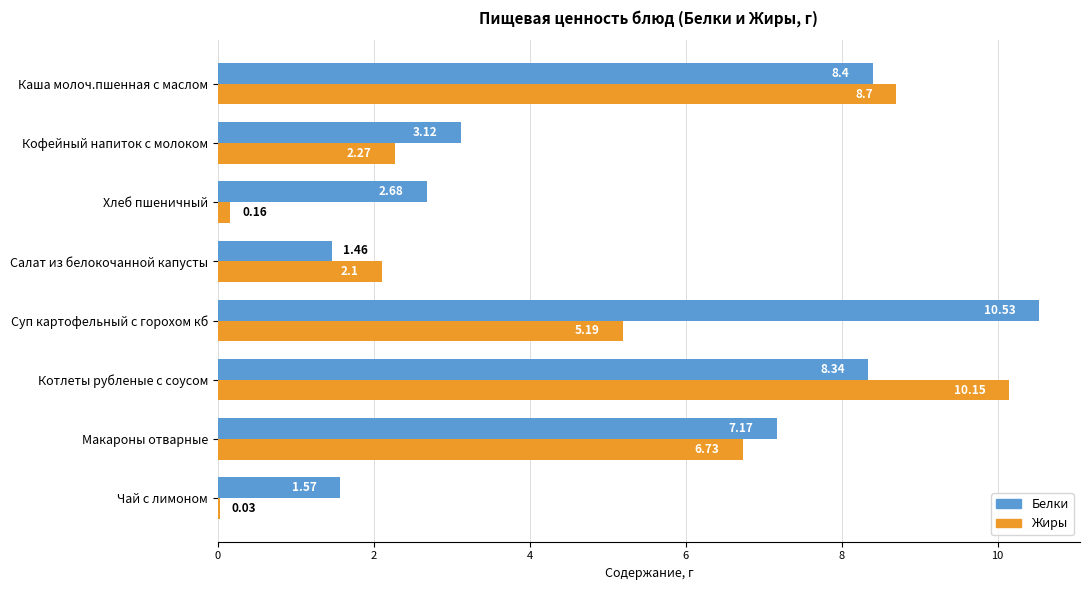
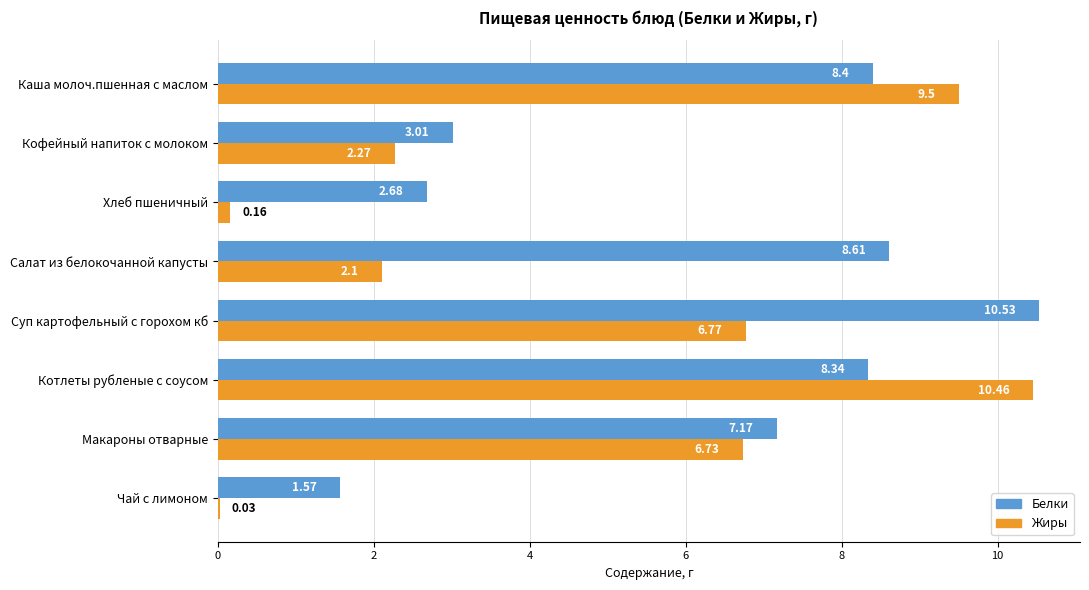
  {
    "Жиры": {
-     "Каша молоч.пшенная с маслом": 8.7,
+     "Каша молоч.пшенная с маслом": 9.5,
      "Кофейный напиток с молоком": 2.27,
      "Хлеб пшеничный": 0.16,
      "Салат из белокочанной капусты": 2.1,
-     "Суп картофельный с горохом кб": 5.19,
-     "Котлеты рубленые с соусом": 10.15,
+     "Суп картофельный с горохом кб": 6.77,
+     "Котлеты рубленые с соусом": 10.46,
      "Макароны отварные": 6.73,
      "Чай с лимоном": 0.03
    },
    "Белки": {
      "Каша молоч.пшенная с маслом": 8.4,
-     "Кофейный напиток с молоком": 3.12,
+     "Кофейный напиток с молоком": 3.01,
      "Хлеб пшеничный": 2.68,
-     "Салат из белокочанной капусты": 1.46,
+     "Салат из белокочанной капусты": 8.61,
      "Суп картофельный с горохом кб": 10.53,
      "Котлеты рубленые с соусом": 8.34,
      "Макароны отварные": 7.17,
      "Чай с лимоном": 1.57
    }
  }
